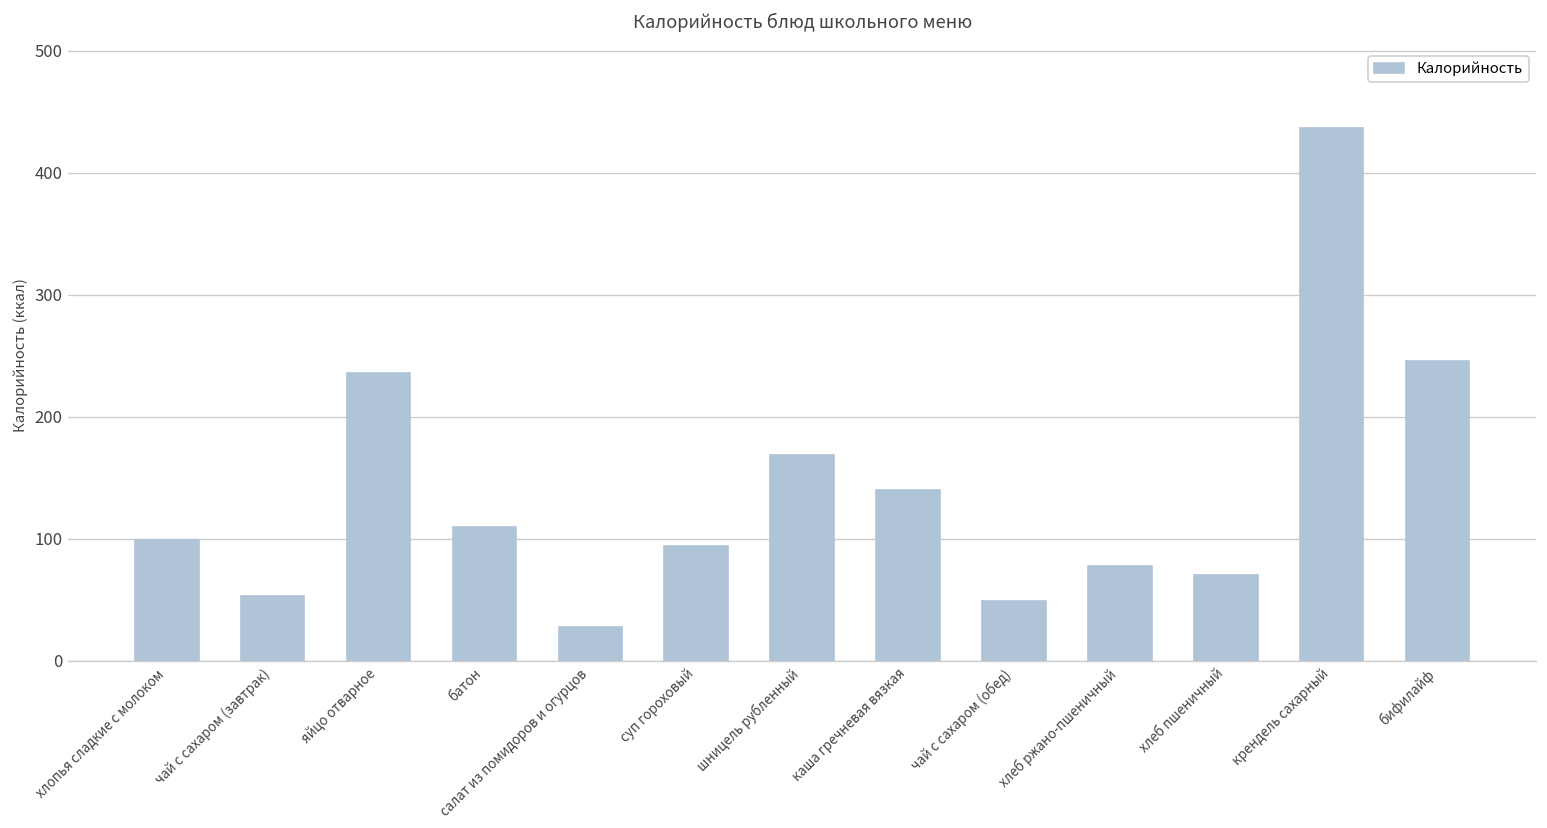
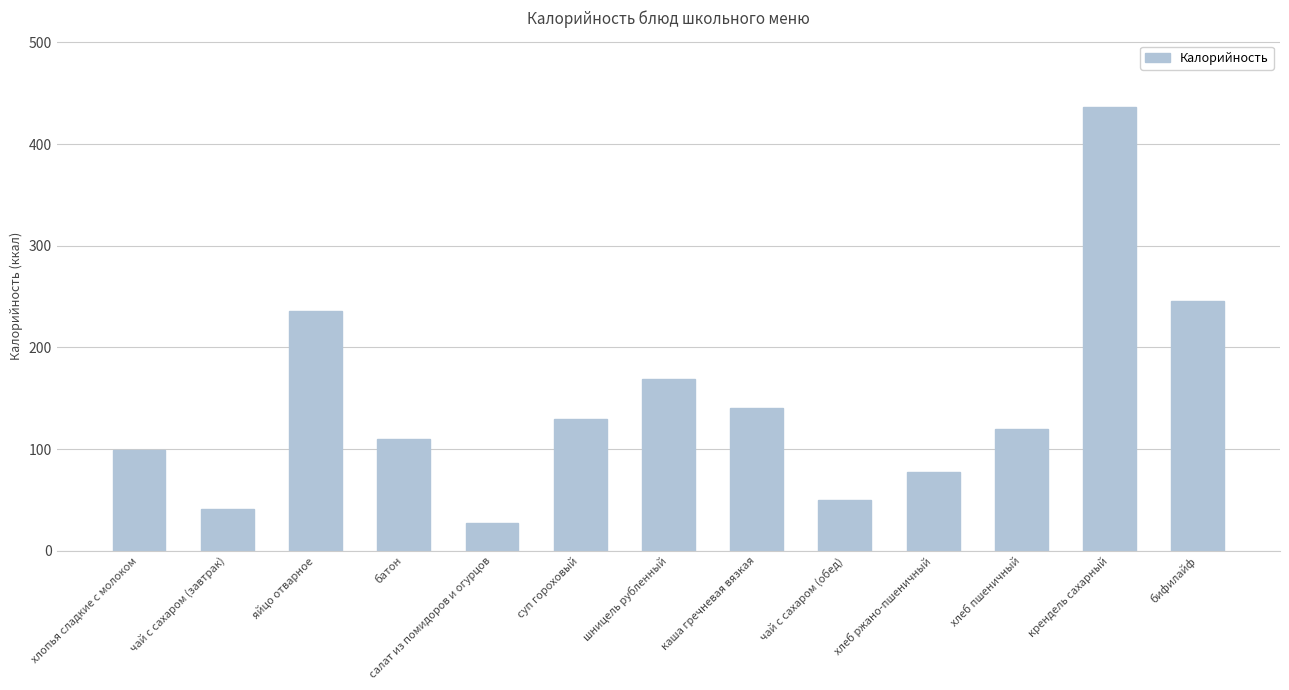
  {
    "хлопья сладкие с молоком": 99,
-   "чай с сахаром (завтрак)": 53,
+   "чай с сахаром (завтрак)": 41,
    "яйцо отварное": 236,
    "батон": 110,
    "салат из помидоров и огурцов": 28,
-   "суп гороховый": 94,
+   "суп гороховый": 129,
    "шницель рубленный": 169,
    "каша гречневая вязкая": 140,
    "чай с сахаром (обед)": 49,
    "хлеб ржано-пшеничный": 78,
-   "хлеб пшеничный": 71,
+   "хлеб пшеничный": 120,
    "крендель сахарный": 437,
    "бифилайф": 246
  }
